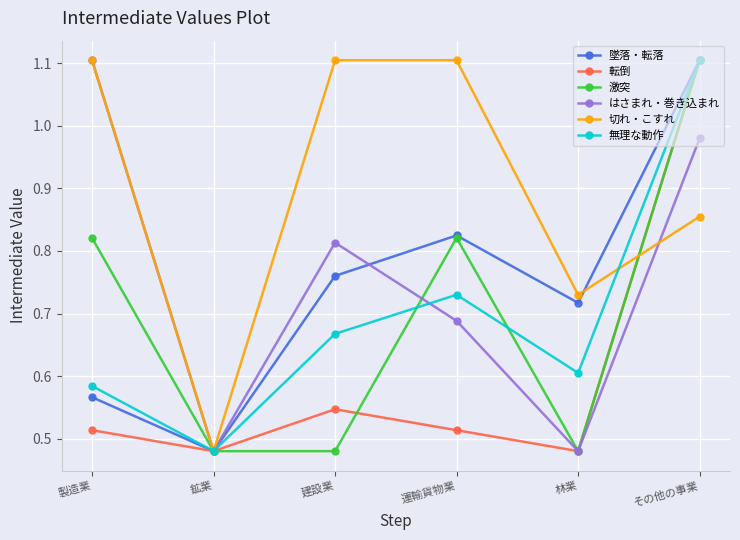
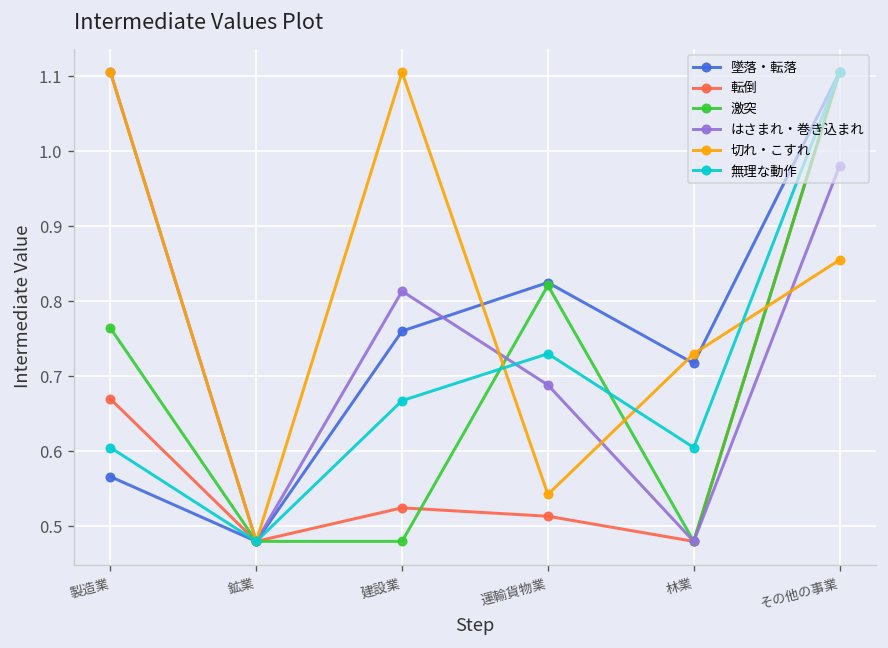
  {
    "墜落・転落": {
      "製造業": 0.57,
      "建設業": 0.76,
      "林業": 0.72
    },
    "転倒": {
-     "製造業": 0.51,
-     "建設業": 0.55,
+     "製造業": 0.67,
+     "建設業": 0.52,
      "運輸貨物業": 0.51
    },
    "激突": {
-     "製造業": 0.82,
+     "製造業": 0.76,
      "建設業": 0.48
    },
    "はさまれ・巻き込まれ": {
      "建設業": 0.81,
      "運輸貨物業": 0.69
    },
    "切れ・こすれ": {
      "建設業": 1.10,
-     "運輸貨物業": 1.10,
+     "運輸貨物業": 0.54,
      "林業": 0.73,
      "その他の事業": 0.85
    },
    "無理な動作": {
-     "製造業": 0.58,
+     "製造業": 0.60,
      "建設業": 0.67,
      "運輸貨物業": 0.73,
      "林業": 0.60
    }
  }
